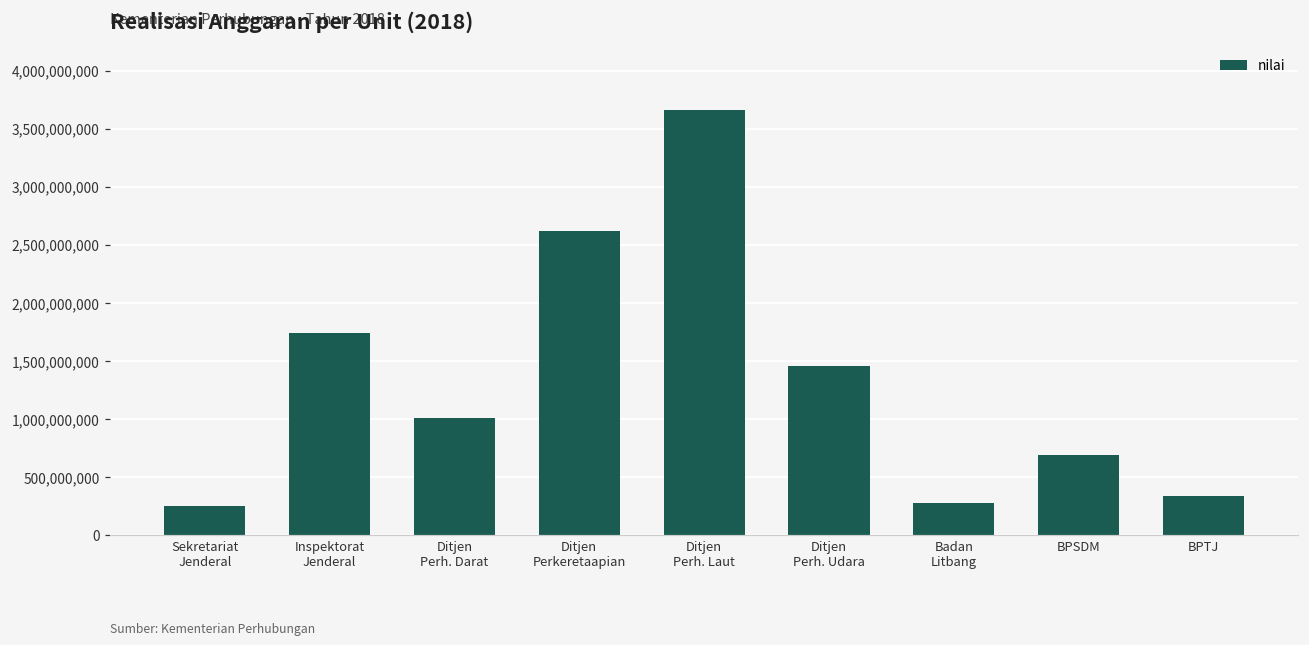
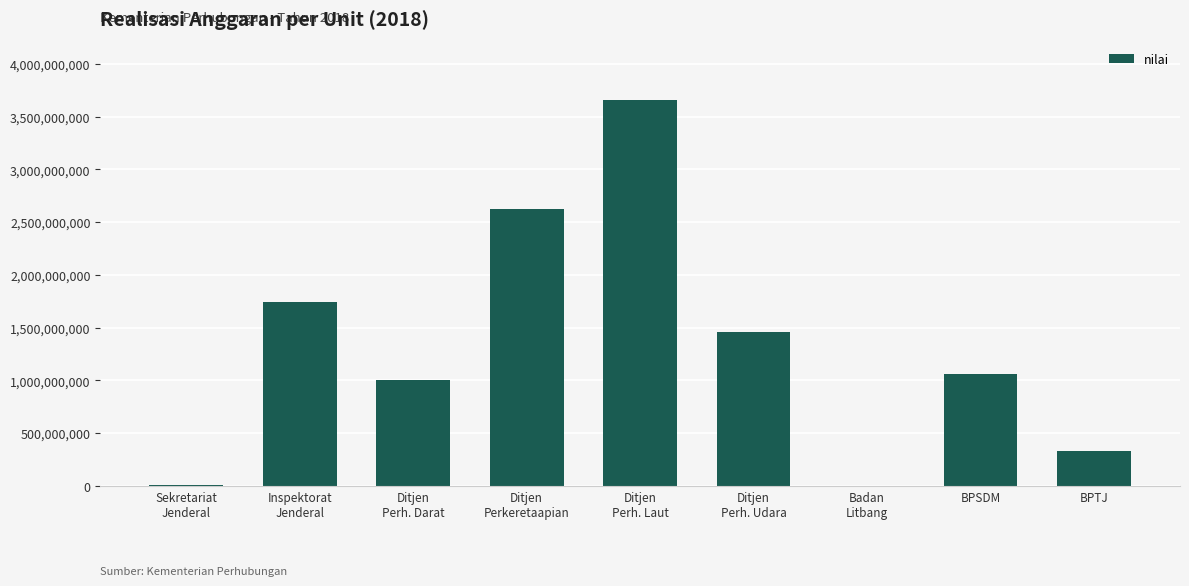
  {
-   "Sekretariat Jenderal": "250,000,000",
+   "Sekretariat Jenderal": "10,000,000",
    "Inspektorat Jenderal": "1,740,000,000",
    "Ditjen Perh. Darat": "1,000,000,000",
    "Ditjen Perkeretaapian": "2,620,000,000",
    "Ditjen Perh. Laut": "3,660,000,000",
    "Ditjen Perh. Udara": "1,460,000,000",
-   "Badan Litbang": "280,000,000",
-   "BPSDM": "690,000,000",
+   "Badan Litbang": "0",
+   "BPSDM": "1,060,000,000",
    "BPTJ": "330,000,000"
  }
